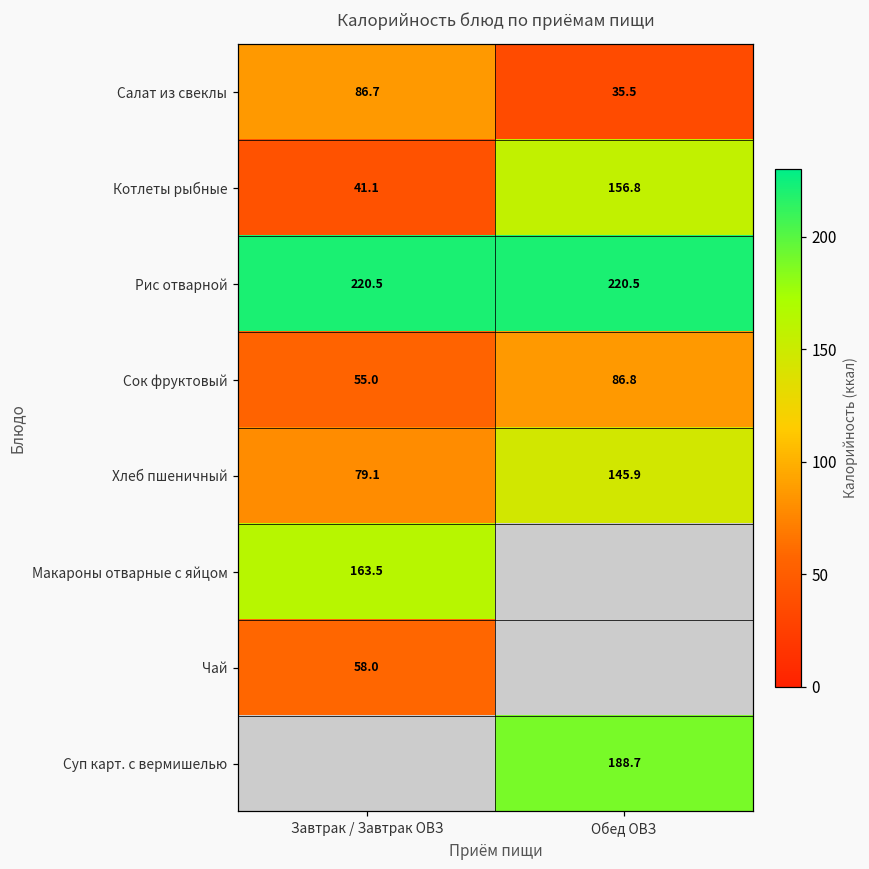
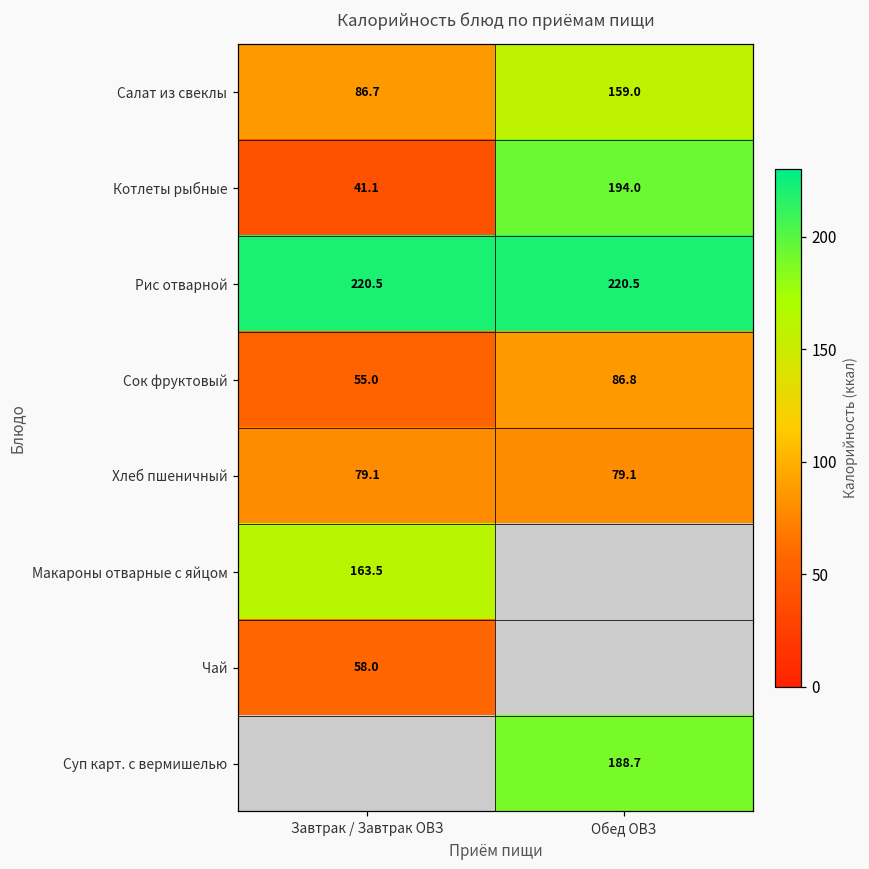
  {
    "Салат из свеклы": {
      "Завтрак / Завтрак ОВЗ": 86.7,
-     "Обед ОВЗ": 35.5
+     "Обед ОВЗ": 159.0
    },
    "Котлеты рыбные": {
      "Завтрак / Завтрак ОВЗ": 41.1,
-     "Обед ОВЗ": 156.8
+     "Обед ОВЗ": 194.0
    },
    "Рис отварной": {
      "Завтрак / Завтрак ОВЗ": 220.5,
      "Обед ОВЗ": 220.5
    },
    "Сок фруктовый": {
      "Завтрак / Завтрак ОВЗ": 55.0,
      "Обед ОВЗ": 86.8
    },
    "Хлеб пшеничный": {
      "Завтрак / Завтрак ОВЗ": 79.1,
-     "Обед ОВЗ": 145.9
+     "Обед ОВЗ": 79.1
    },
    "Макароны отварные с яйцом": {
      "Завтрак / Завтрак ОВЗ": 163.5
    },
    "Чай": {
      "Завтрак / Завтрак ОВЗ": 58.0
    },
    "Суп карт. с вермишелью": {
      "Обед ОВЗ": 188.7
    }
  }
